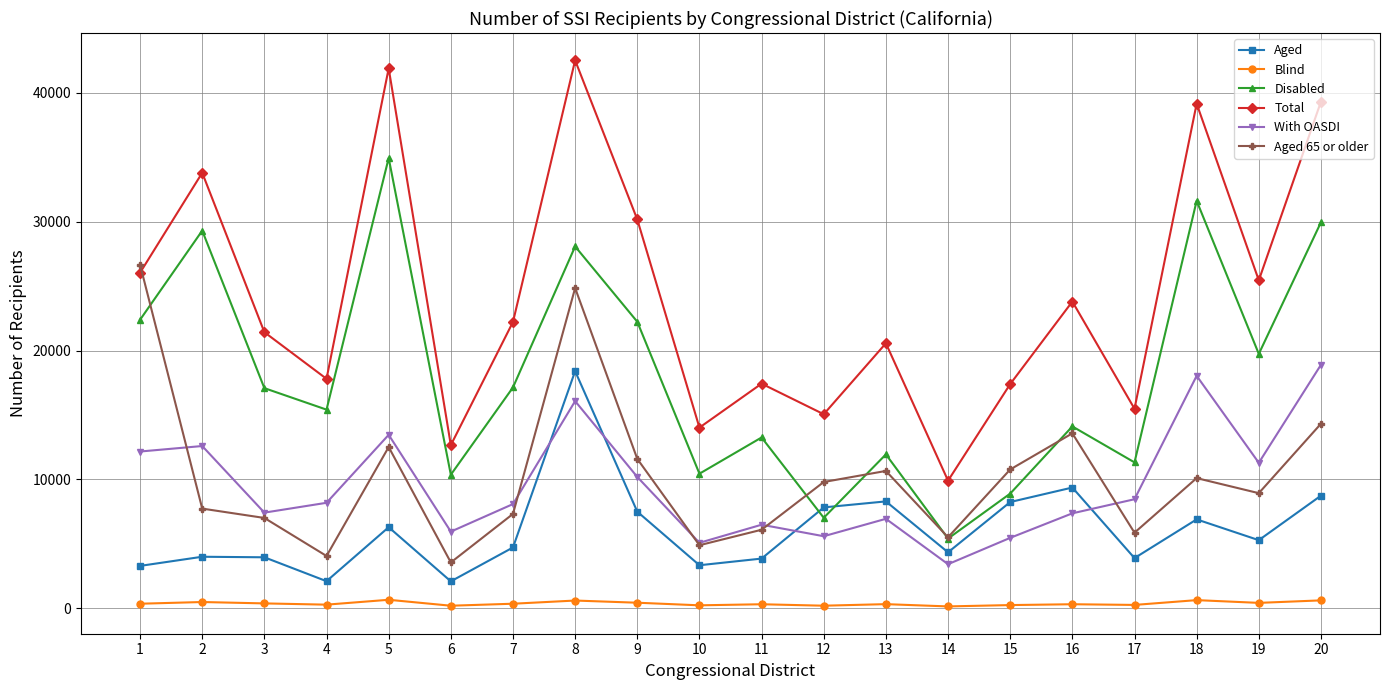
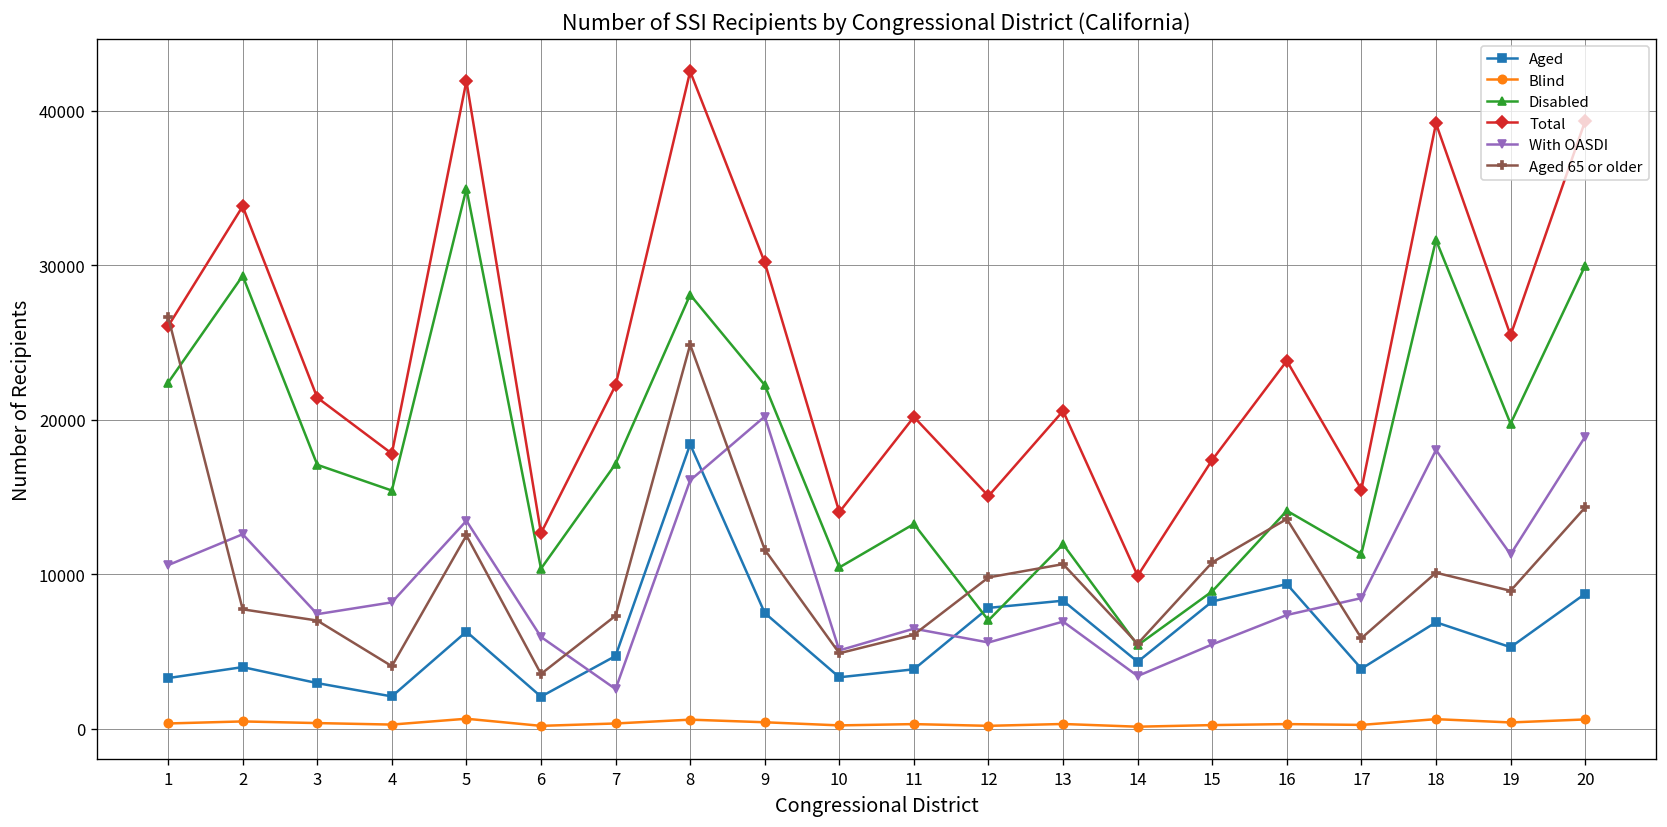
  {
    "Aged": {
      "1": 3300,
      "2": 4000,
-     "3": 4000,
+     "3": 3000,
      "4": 2100,
      "5": 6300,
      "6": 2100,
      "7": 4700,
      "8": 18400,
      "9": 7500,
      "10": 3300,
      "11": 3900,
      "12": 7800,
      "13": 8300,
      "14": 4300,
      "15": 8200,
      "16": 9400,
      "17": 3900,
      "18": 6900,
      "19": 5300,
      "20": 8700
    },
    "Blind": {
      "1": 400,
      "2": 500,
      "3": 400,
      "4": 300,
      "5": 700,
      "6": 200,
      "7": 400,
      "8": 600,
      "9": 400,
      "10": 200,
      "11": 300,
      "12": 200,
      "13": 300,
      "14": 100,
      "15": 300,
      "16": 300,
      "17": 300,
      "18": 600,
      "19": 400,
      "20": 600
    },
    "Disabled": {
      "1": 22400,
      "2": 29300,
      "3": 17100,
      "4": 15400,
      "5": 34900,
      "6": 10400,
      "7": 17100,
      "8": 28100,
      "9": 22200,
      "10": 10400,
      "11": 13300,
      "12": 7000,
      "13": 11900,
      "15": 8900,
      "16": 14100,
      "17": 11300,
      "18": 31600,
      "19": 19700,
      "20": 30000
    },
    "Total": {
      "1": 26000,
      "2": 33800,
      "3": 21400,
      "4": 17800,
      "5": 41900,
      "6": 12700,
      "7": 22200,
      "8": 42500,
      "9": 30200,
      "10": 14000,
-     "11": 17400,
+     "11": 20200,
      "12": 15100,
      "13": 20600,
      "14": 9900,
      "15": 17400,
      "16": 23800,
      "17": 15500,
      "18": 39200,
      "19": 25500
    },
    "With OASDI": {
-     "1": 12200,
+     "1": 10600,
      "2": 12600,
      "3": 7400,
      "4": 8200,
      "5": 13500,
      "6": 6000,
-     "7": 8100,
+     "7": 2600,
      "8": 16100,
-     "9": 10200,
+     "9": 20200,
      "11": 6500,
      "12": 5600,
      "13": 6900,
      "14": 3400,
      "15": 5500,
      "16": 7400,
      "17": 8500,
      "18": 18000,
      "19": 11300,
      "20": 18900
    },
    "Aged 65 or older": {
      "1": 26700,
      "2": 7700,
      "3": 7000,
      "4": 4100,
      "5": 12500,
      "6": 3600,
      "7": 7300,
      "8": 24900,
      "9": 11600,
      "11": 6100,
      "12": 9800,
      "13": 10700,
      "15": 10800,
      "16": 13600,
      "17": 5900,
      "18": 10100,
      "19": 8900,
      "20": 14300
    }
  }
